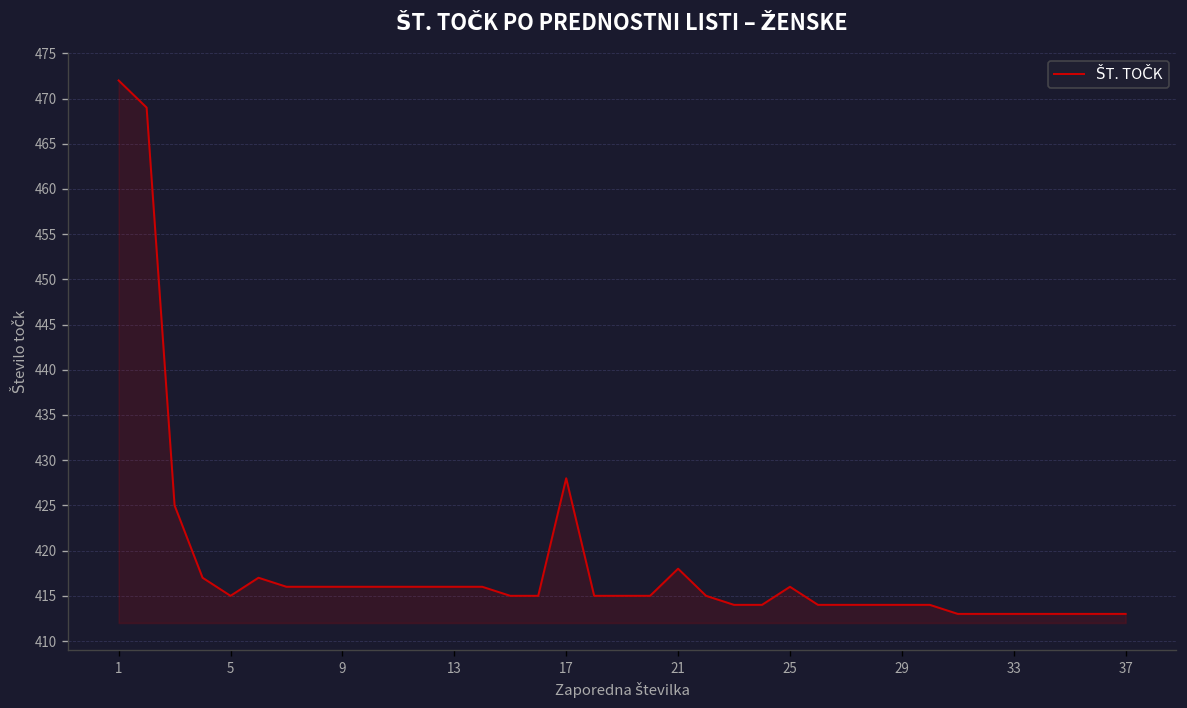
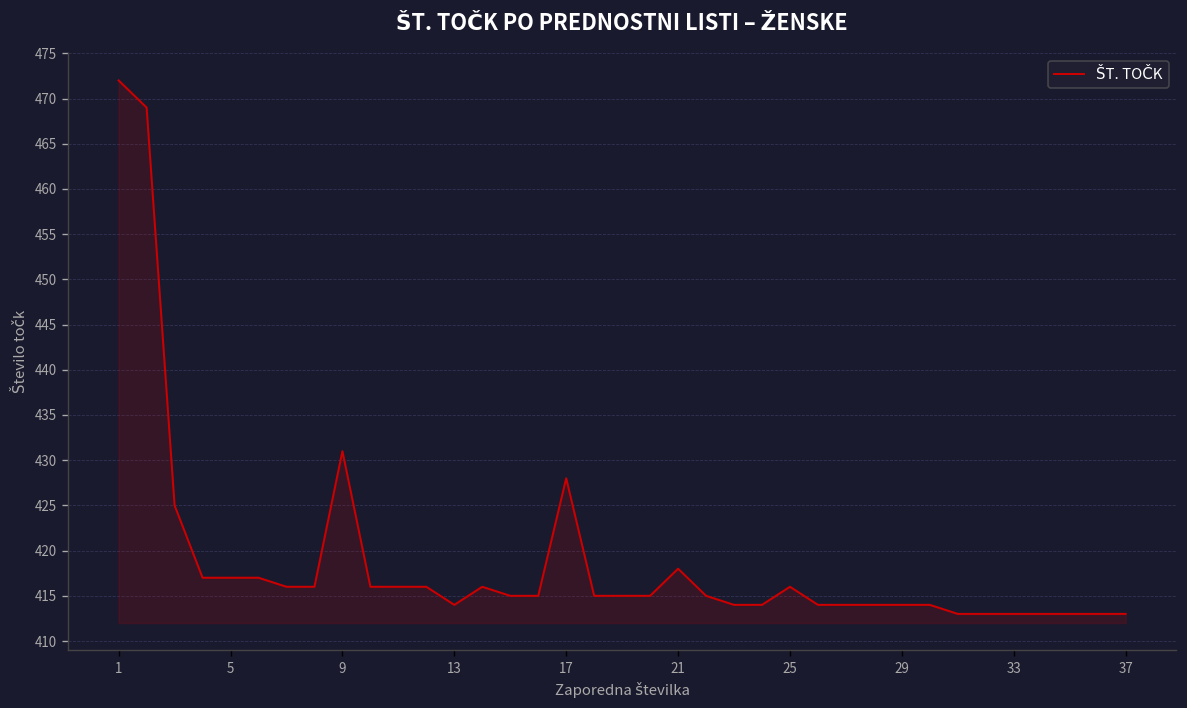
  {
    "1": 472,
-   "5": 415,
-   "9": 416,
-   "13": 416,
+   "5": 417,
+   "9": 431,
+   "13": 414,
    "17": 428,
    "21": 418,
    "25": 416,
    "29": 414,
    "33": 413,
    "37": 413
  }
